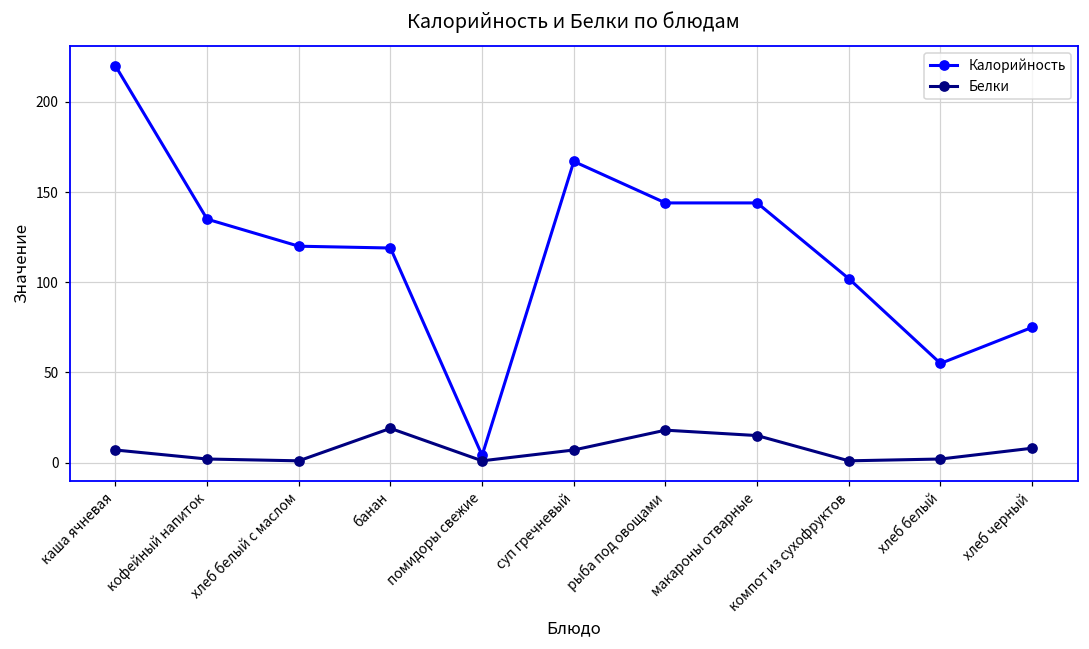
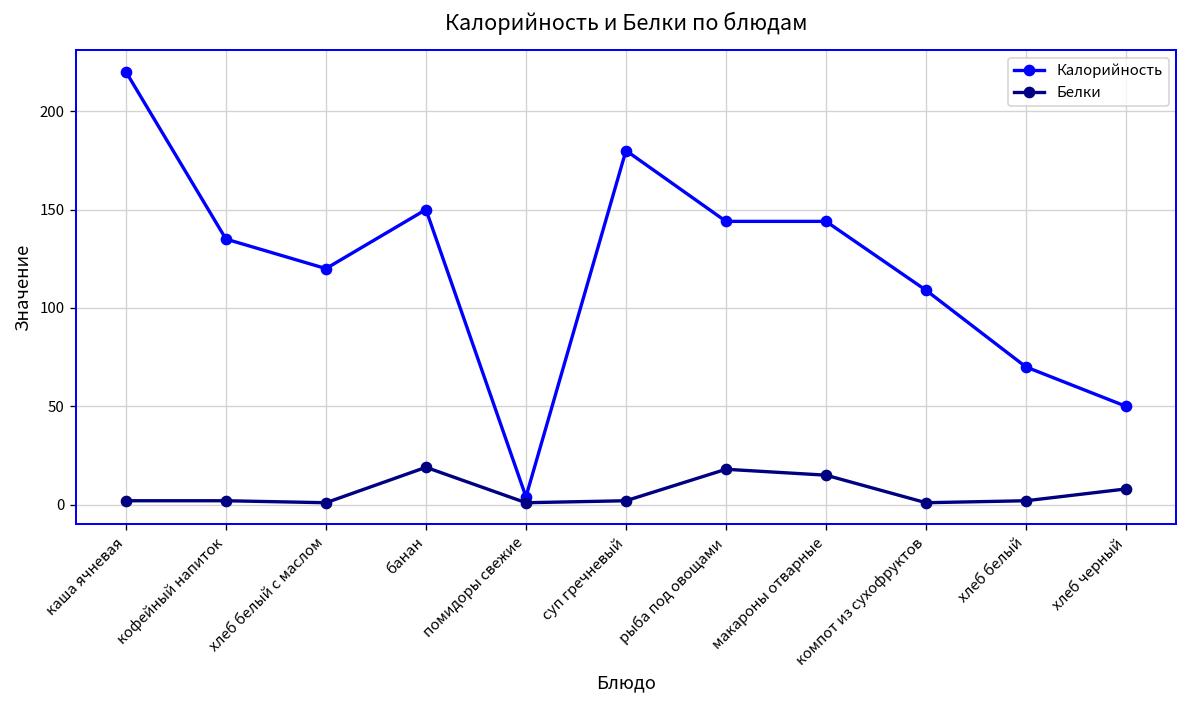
  {
    "Калорийность": {
      "каша ячневая": 220,
      "кофейный напиток": 135,
      "хлеб белый с маслом": 120,
-     "банан": 119,
+     "банан": 150,
      "помидоры свежие": 4,
-     "суп гречневый": 167,
+     "суп гречневый": 180,
      "рыба под овощами": 144,
      "макароны отварные": 144,
-     "компот из сухофруктов": 102,
-     "хлеб белый": 55,
-     "хлеб черный": 75
+     "компот из сухофруктов": 109,
+     "хлеб белый": 70,
+     "хлеб черный": 50
    },
    "Белки": {
-     "каша ячневая": 7,
+     "каша ячневая": 2,
      "кофейный напиток": 2,
      "хлеб белый с маслом": 1,
      "банан": 19,
      "помидоры свежие": 1,
-     "суп гречневый": 7,
+     "суп гречневый": 2,
      "рыба под овощами": 18,
      "макароны отварные": 15,
      "компот из сухофруктов": 1,
      "хлеб белый": 2,
      "хлеб черный": 8
    }
  }
